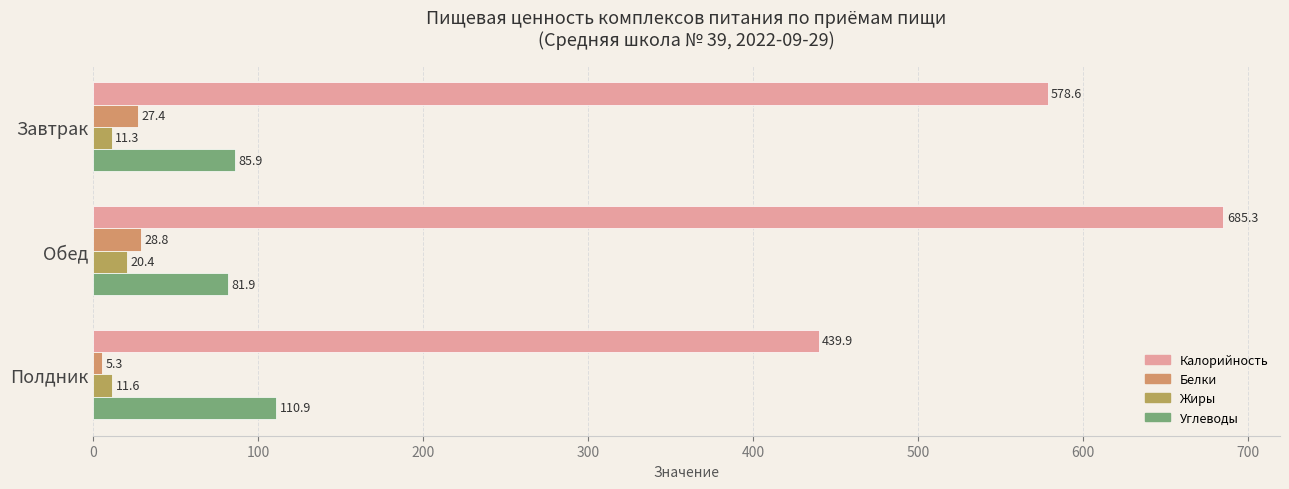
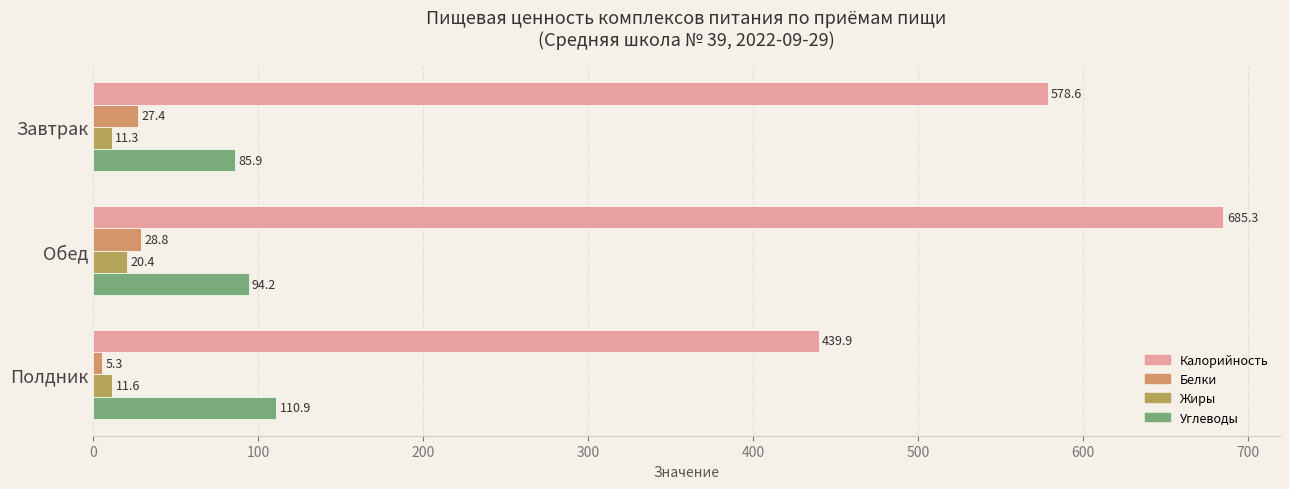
  {
    "Углеводы": {
      "Завтрак": 85.9,
-     "Обед": 81.9,
+     "Обед": 94.2,
      "Полдник": 110.9
    }
  }
